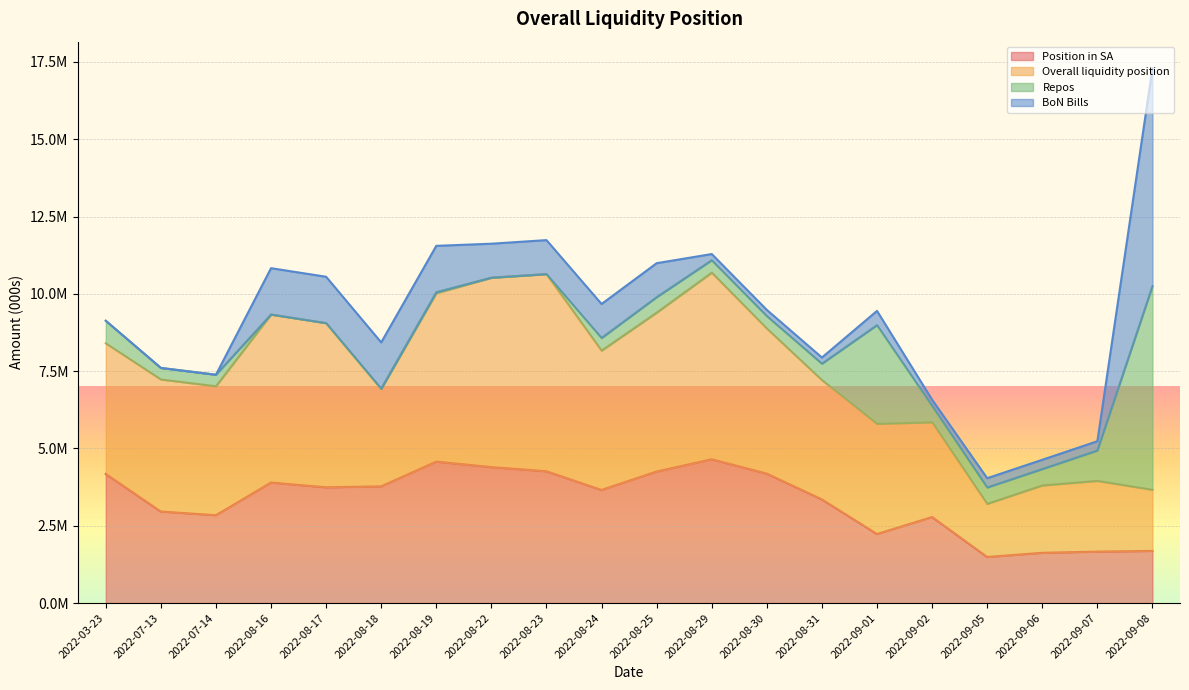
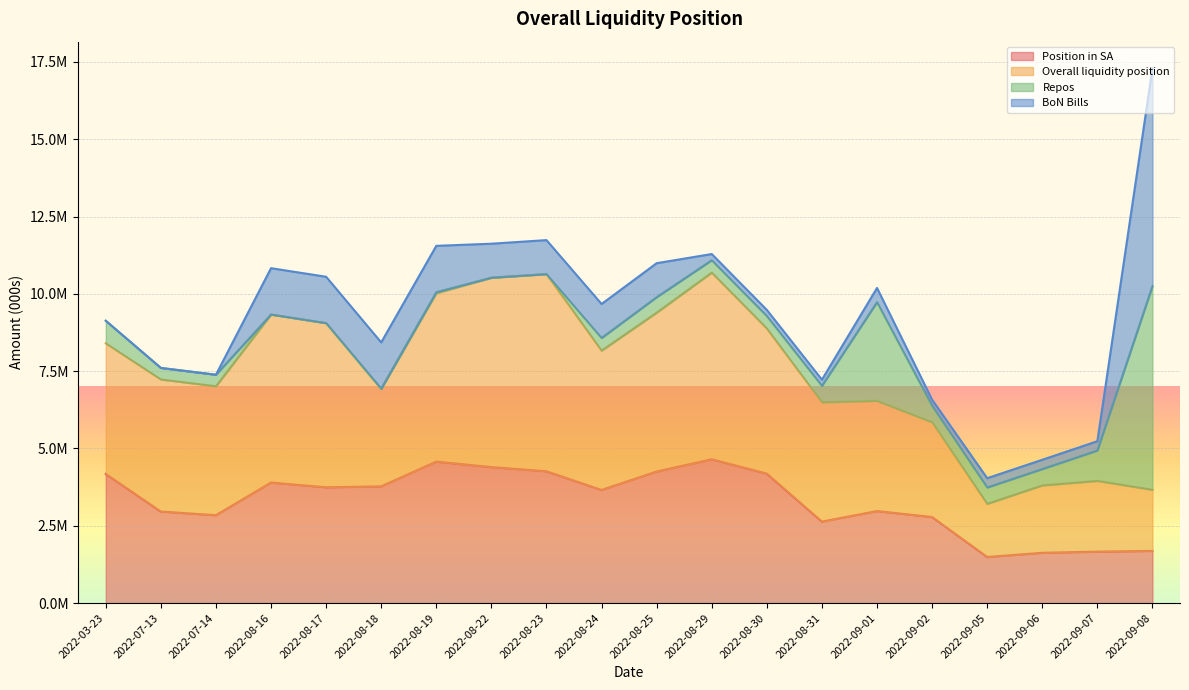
  {
    "Position in SA": {
      "2022-03-23": 4200000,
      "2022-07-13": 3000000,
      "2022-07-14": 2800000,
      "2022-08-16": 3900000,
      "2022-08-17": 3700000,
      "2022-08-18": 3800000,
      "2022-08-19": 4600000,
      "2022-08-22": 4400000,
      "2022-08-23": 4300000,
      "2022-08-24": 3700000,
      "2022-08-25": 4300000,
      "2022-08-29": 4700000,
      "2022-08-30": 4200000,
-     "2022-08-31": 3400000,
-     "2022-09-01": 2200000,
+     "2022-08-31": 2600000,
+     "2022-09-01": 3000000,
      "2022-09-02": 2800000,
      "2022-09-05": 1500000,
      "2022-09-06": 1600000,
      "2022-09-07": 1700000,
      "2022-09-08": 1700000
    },
    "Overall liquidity position": {
      "2022-03-23": 4200000,
      "2022-07-13": 4300000,
      "2022-07-14": 4200000,
      "2022-08-24": 4500000,
      "2022-08-25": 5100000,
      "2022-08-29": 6000000,
      "2022-08-30": 4700000,
      "2022-08-31": 3900000,
      "2022-09-01": 3600000,
      "2022-09-02": 3100000,
      "2022-09-05": 1700000,
      "2022-09-06": 2200000,
      "2022-09-07": 2300000,
      "2022-09-08": 2000000
    },
    "Repos": {
      "2022-08-24": 400000,
      "2022-08-25": 500000,
      "2022-08-29": 400000,
      "2022-08-30": 400000,
      "2022-08-31": 500000,
      "2022-09-01": 3200000,
      "2022-09-02": 500000,
      "2022-09-05": 500000,
      "2022-09-06": 500000,
      "2022-09-07": 1000000,
      "2022-09-08": 6600000
    },
    "BoN Bills": {
      "2022-08-16": 1500000,
      "2022-08-17": 1500000,
      "2022-08-18": 1500000,
      "2022-08-19": 1500000,
      "2022-08-22": 1100000,
      "2022-08-23": 1100000,
      "2022-08-24": 1100000,
      "2022-08-25": 1100000,
      "2022-08-29": 200000,
      "2022-08-30": 200000,
      "2022-08-31": 200000,
      "2022-09-01": 500000,
      "2022-09-02": 200000,
      "2022-09-05": 300000,
      "2022-09-06": 300000,
      "2022-09-07": 300000
    }
  }
